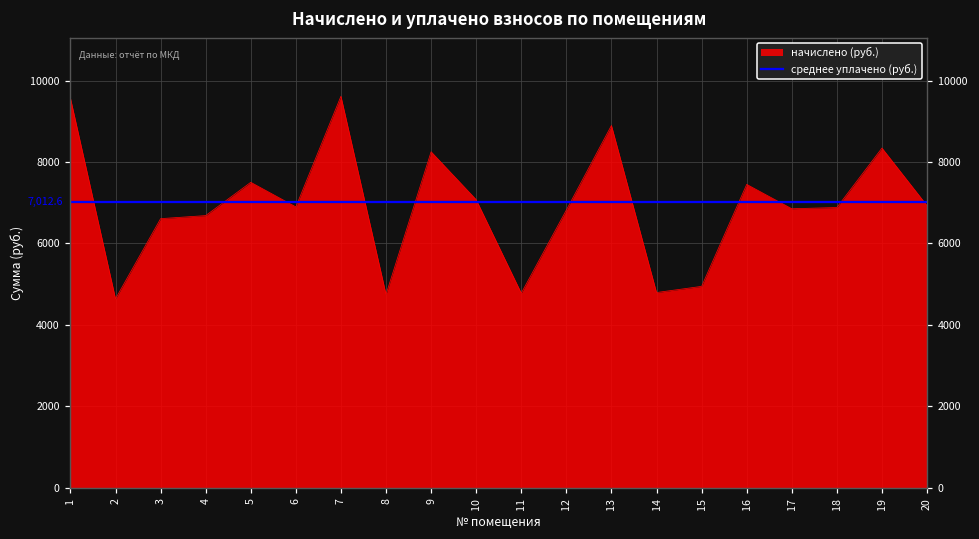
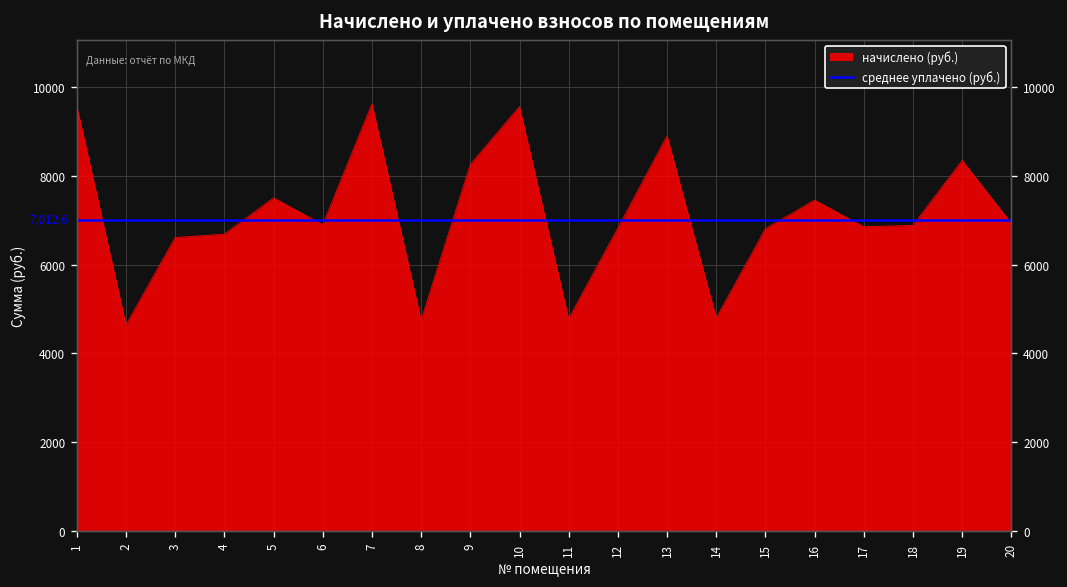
  {
    "1": 9600,
    "2": 4600,
    "3": 6600,
    "4": 6700,
    "5": 7500,
    "6": 6900,
    "7": 9600,
    "8": 4700,
    "9": 8300,
-   "10": 7100,
+   "10": 9600,
    "11": 4800,
    "12": 6800,
    "13": 8900,
    "14": 4800,
-   "15": 4900,
+   "15": 6800,
    "16": 7400,
    "17": 6900,
    "18": 6900,
    "19": 8300,
    "20": 6900
  }
